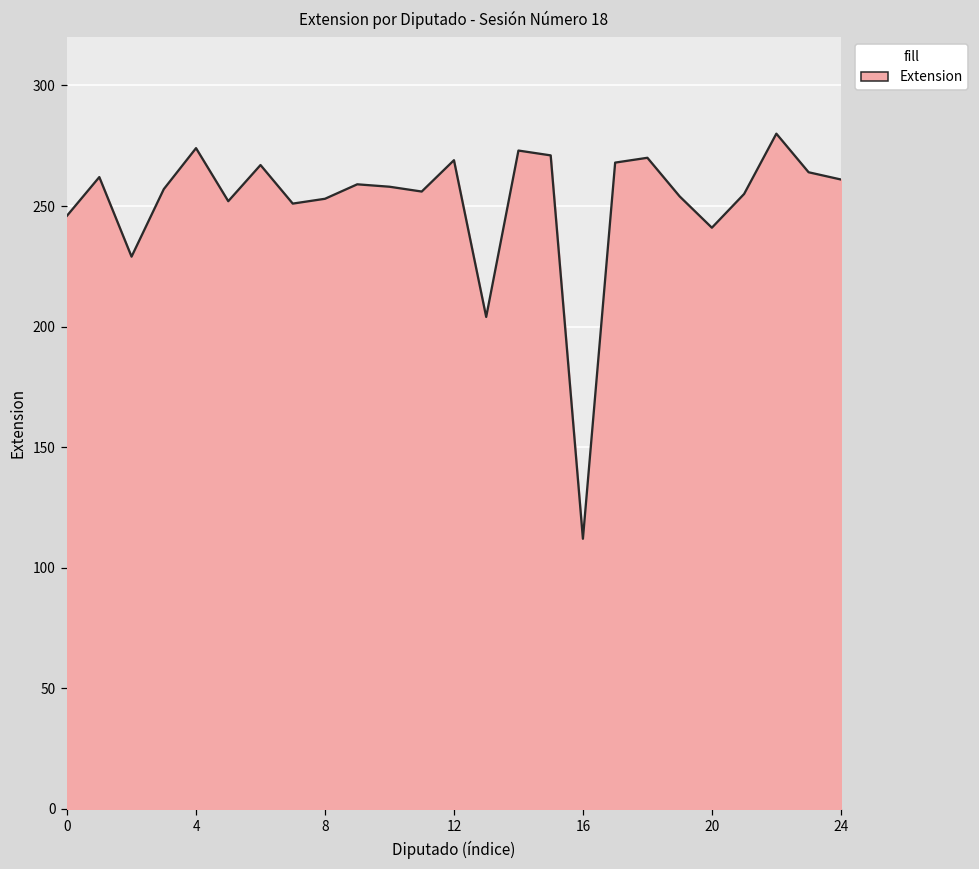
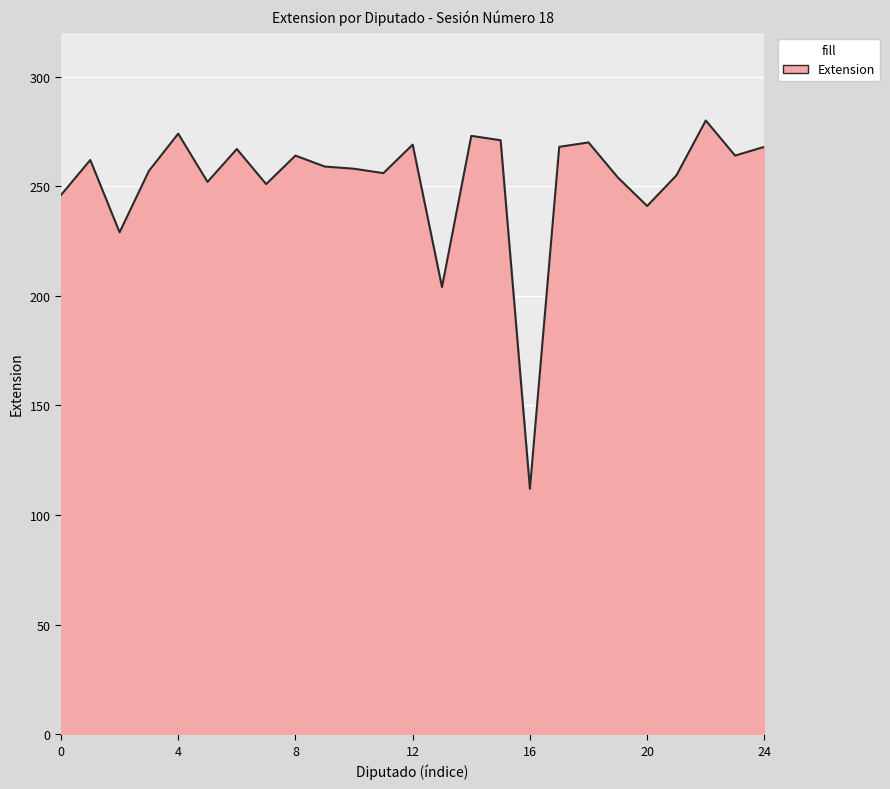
  {
    "0": 246,
    "4": 274,
-   "8": 253,
+   "8": 264,
    "12": 269,
    "16": 112,
    "20": 241,
-   "24": 261
+   "24": 268
  }
